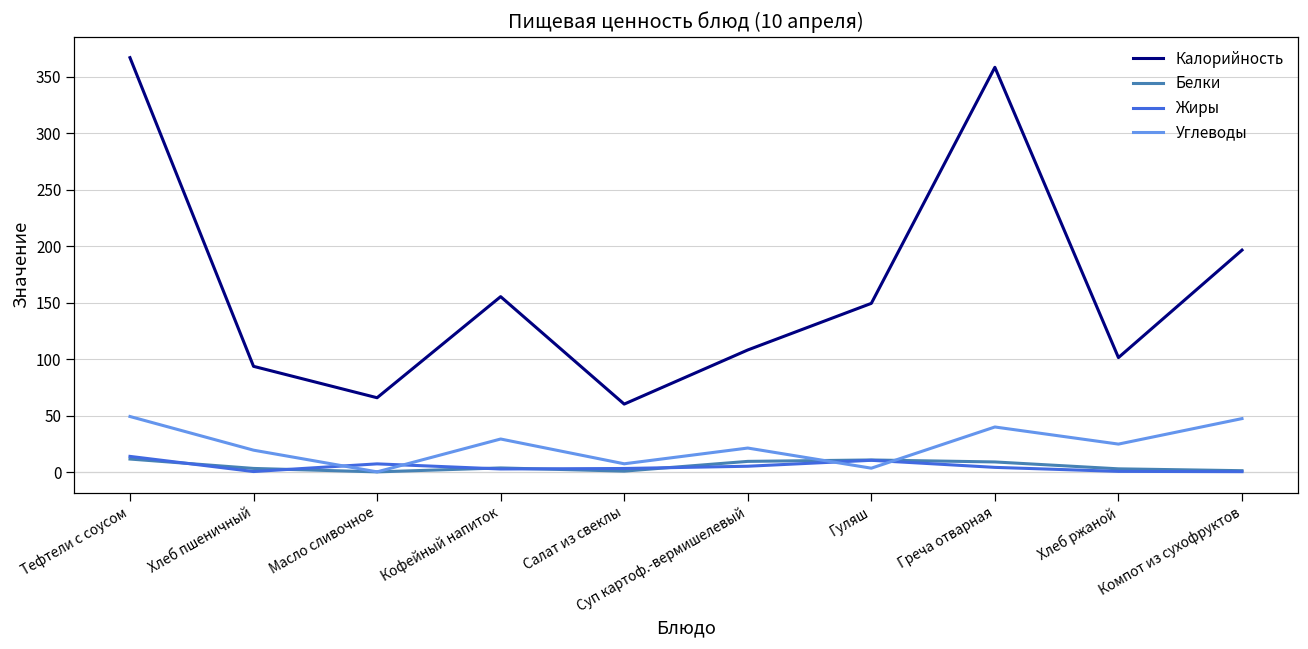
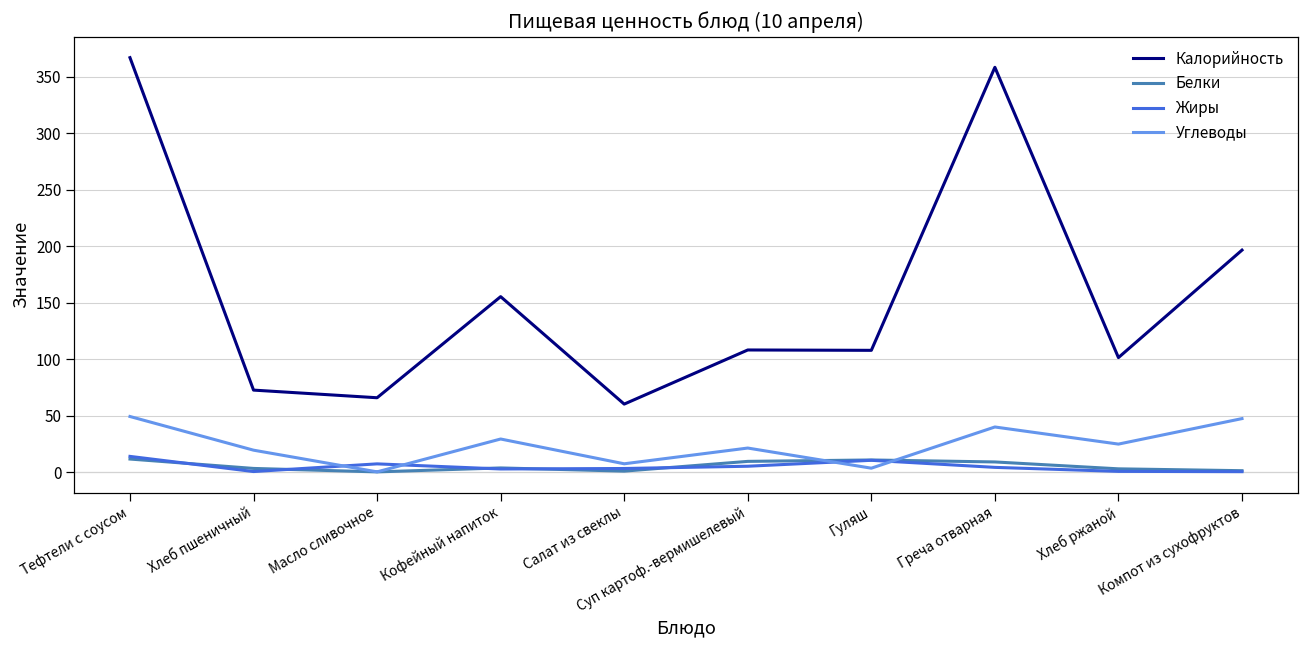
  {
    "Калорийность": {
      "Тефтели с соусом": 367,
-     "Хлеб пшеничный": 94,
+     "Хлеб пшеничный": 72,
      "Масло сливочное": 66,
      "Кофейный напиток": 155,
      "Салат из свеклы": 60,
      "Суп картоф.-вермишелевый": 108,
-     "Гуляш": 149,
+     "Гуляш": 108,
      "Греча отварная": 358,
      "Хлеб ржаной": 101,
      "Компот из сухофруктов": 196
    }
  }
